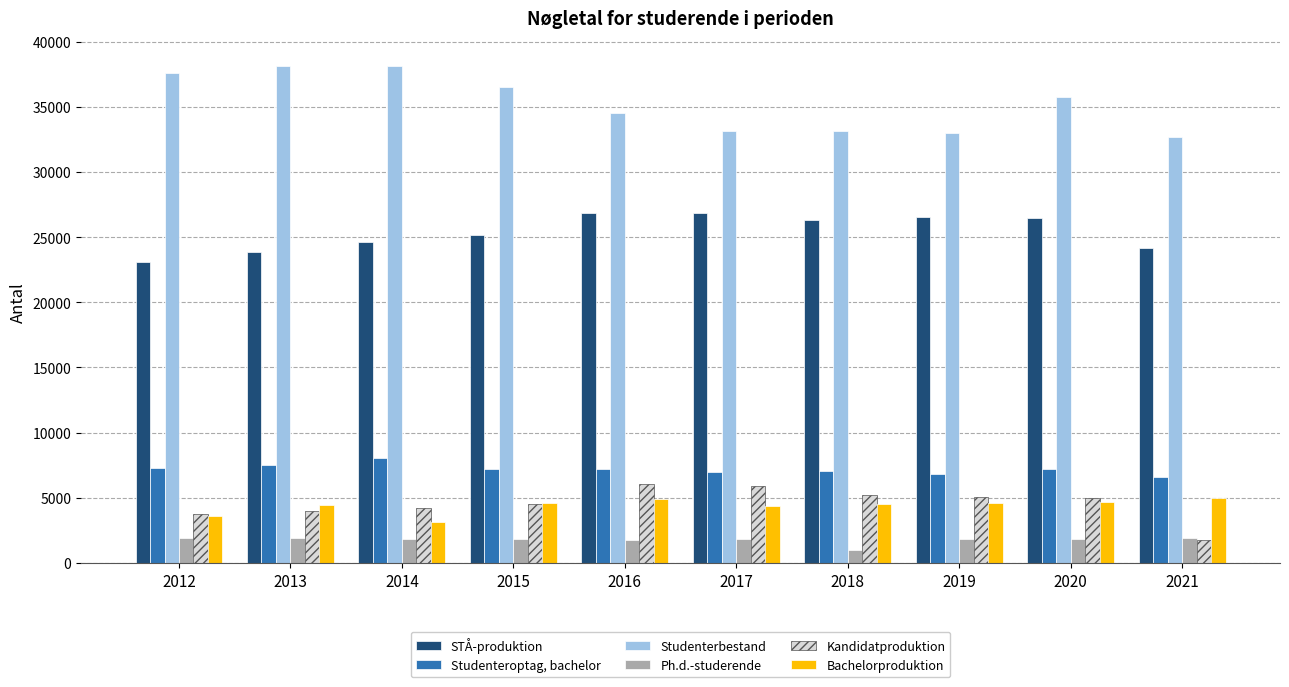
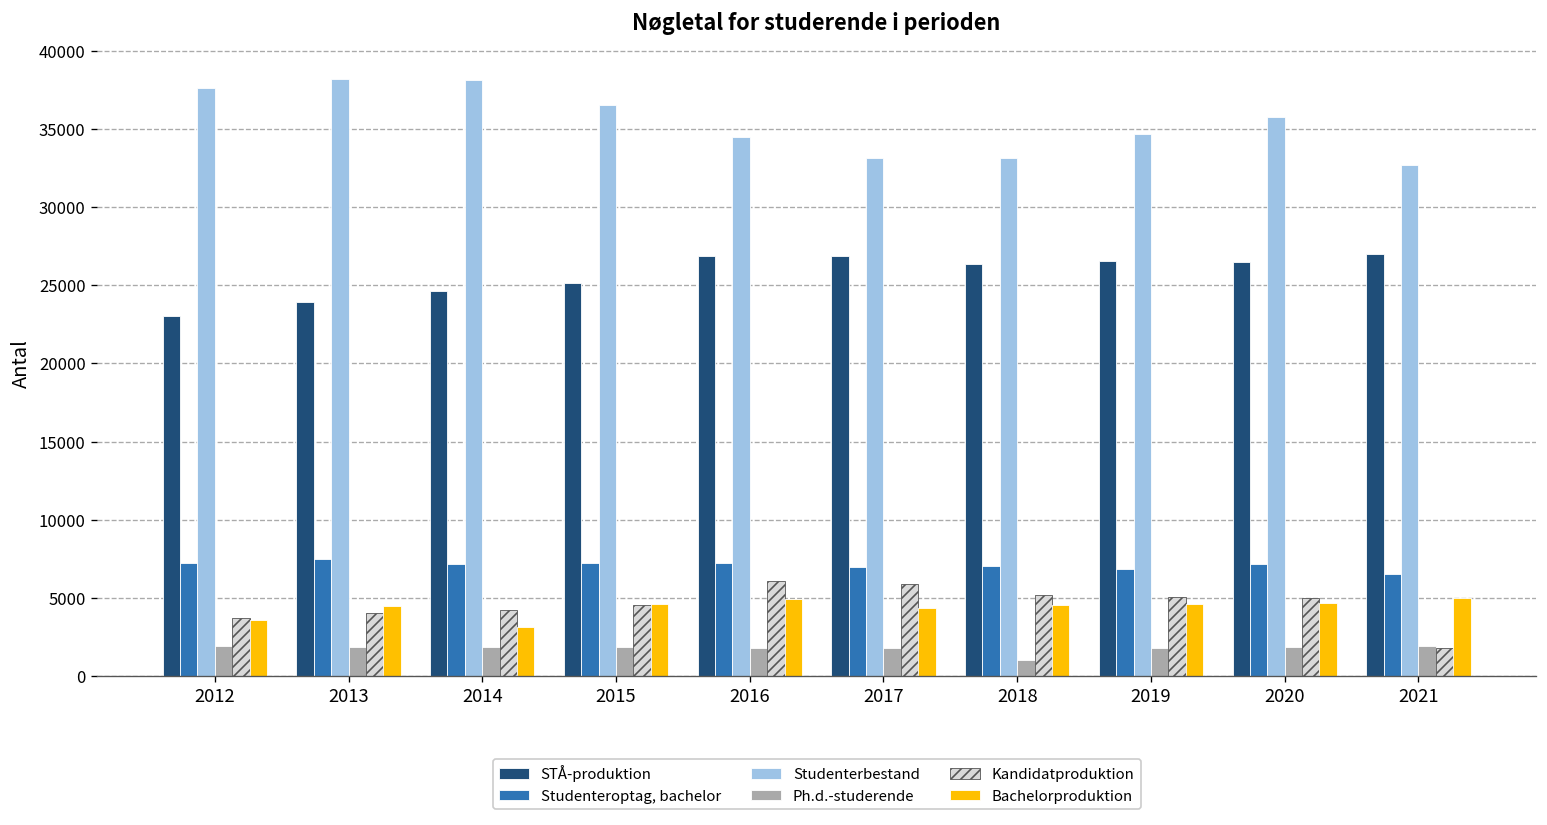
  {
    "STÅ-produktion": {
      "2012": 23100,
      "2013": 23900,
      "2014": 24600,
      "2015": 25200,
      "2016": 26900,
      "2017": 26800,
      "2018": 26300,
      "2019": 26500,
      "2020": 26500,
-     "2021": 24200
+     "2021": 27000
    },
    "Studenteroptag, bachelor": {
      "2012": 7300,
      "2013": 7500,
-     "2014": 8000,
+     "2014": 7200,
      "2015": 7200,
      "2016": 7200,
      "2017": 7000,
      "2018": 7000,
      "2019": 6800,
      "2020": 7200,
      "2021": 6600
    },
    "Studenterbestand": {
      "2012": 37600,
      "2013": 38200,
      "2014": 38100,
      "2015": 36500,
      "2016": 34500,
      "2017": 33100,
      "2018": 33100,
-     "2019": 33000,
+     "2019": 34700,
      "2020": 35800,
      "2021": 32700
    },
    "Ph.d.-studerende": {
      "2012": 1900,
      "2013": 1900,
      "2014": 1800,
      "2015": 1800,
      "2016": 1800,
      "2017": 1800,
      "2018": 1000,
      "2019": 1800,
      "2020": 1800,
      "2021": 1900
    },
    "Kandidatproduktion": {
      "2012": 3700,
      "2013": 4000,
      "2014": 4200,
      "2015": 4500,
      "2016": 6100,
      "2017": 5900,
      "2018": 5200,
      "2019": 5000,
      "2020": 5000,
      "2021": 1800
    },
    "Bachelorproduktion": {
      "2012": 3600,
      "2013": 4500,
      "2014": 3100,
      "2015": 4600,
      "2016": 4900,
      "2017": 4400,
      "2018": 4500,
      "2019": 4600,
      "2020": 4700,
      "2021": 5000
    }
  }
